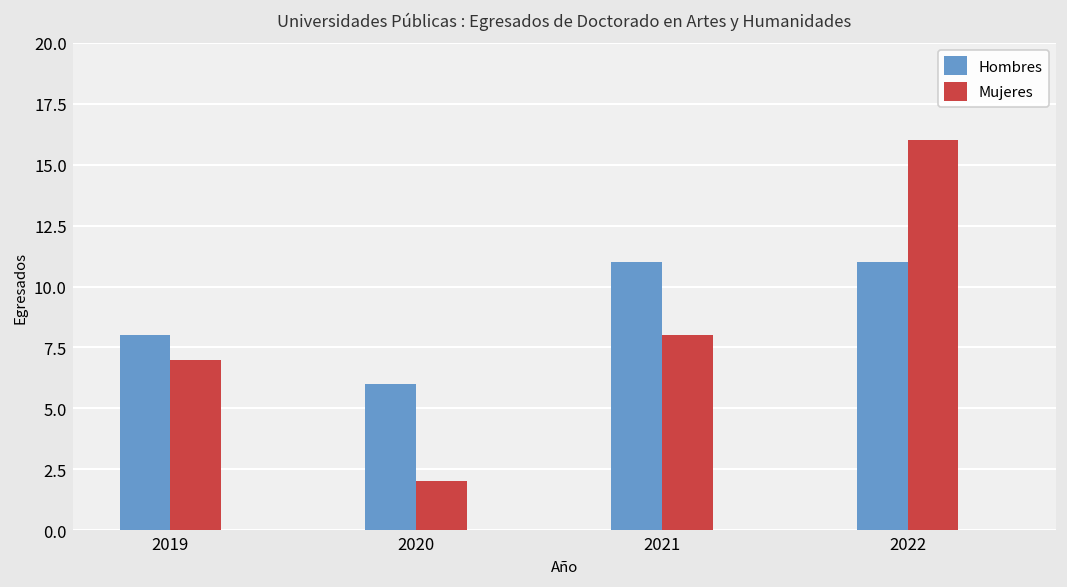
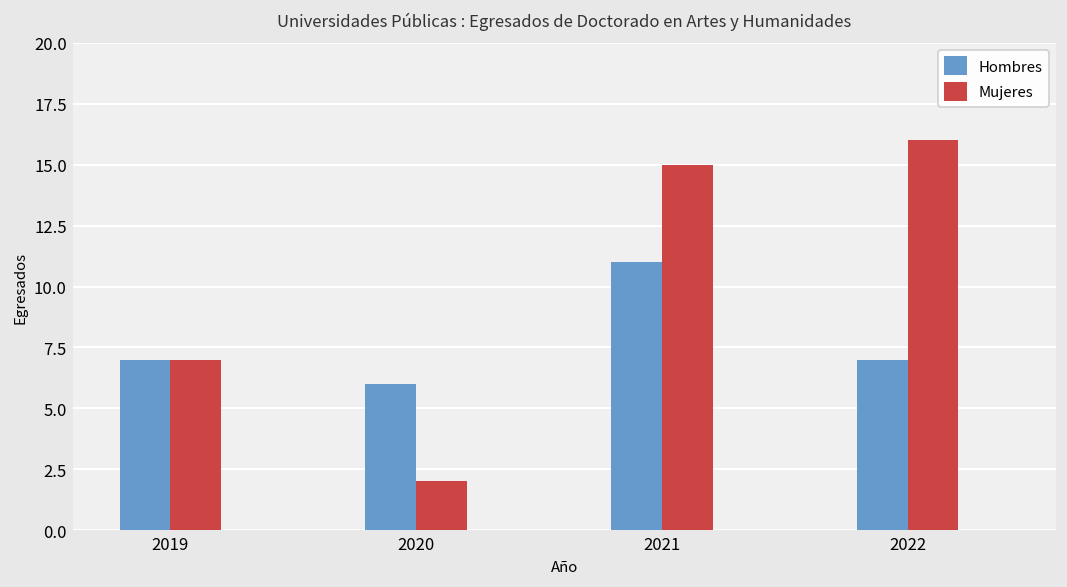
  {
    "Hombres": {
-     "2019": 8,
+     "2019": 7,
      "2020": 6,
      "2021": 11,
-     "2022": 11
+     "2022": 7
    },
    "Mujeres": {
      "2019": 7,
      "2020": 2,
-     "2021": 8,
+     "2021": 15,
      "2022": 16
    }
  }
